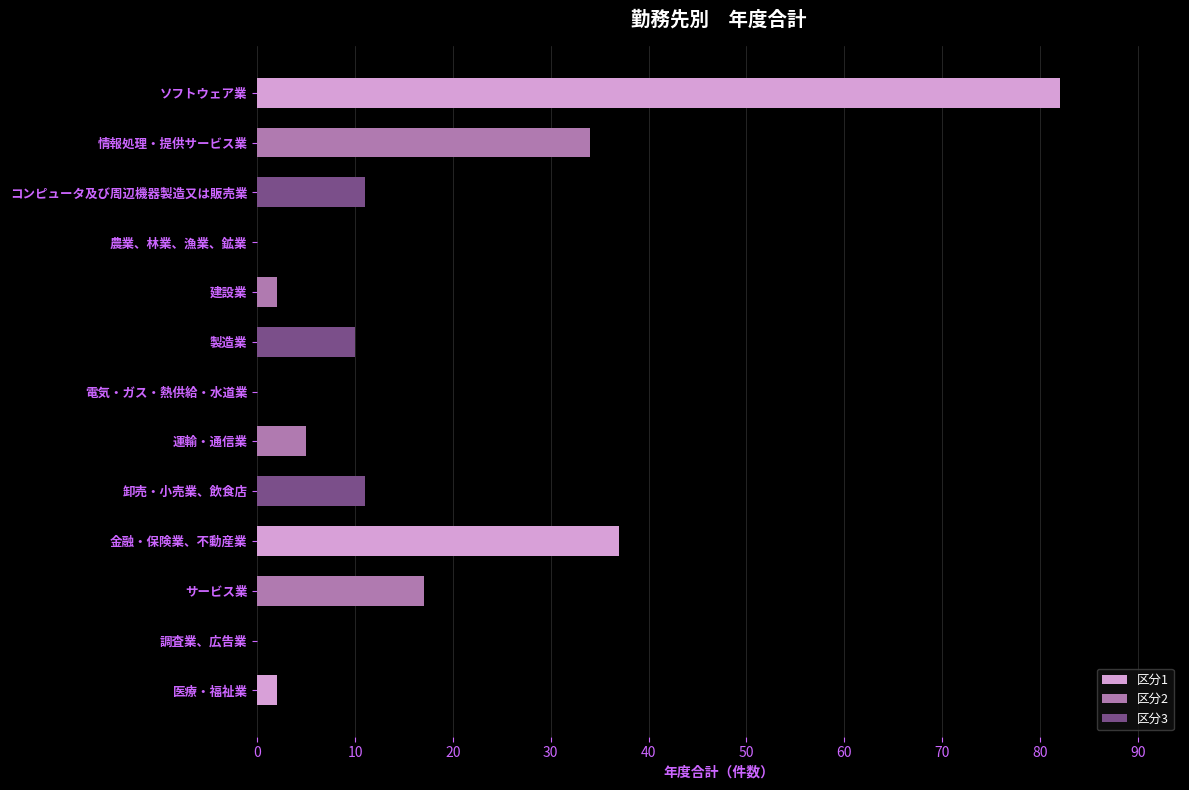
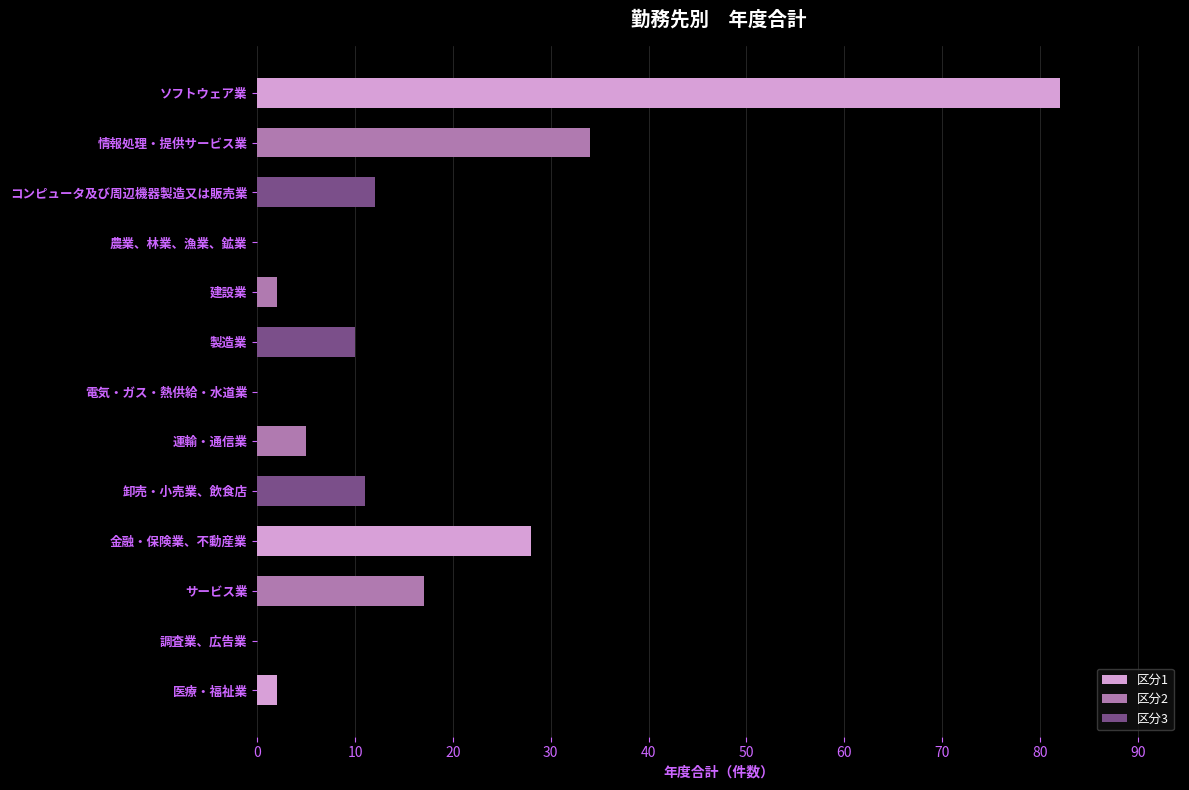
  {
    "ソフトウェア業": 82,
    "情報処理・提供サービス業": 34,
-   "コンピュータ及び周辺機器製造又は販売業": 11,
+   "コンピュータ及び周辺機器製造又は販売業": 12,
    "農業、林業、漁業、鉱業": 0,
    "建設業": 2,
    "製造業": 10,
    "電気・ガス・熱供給・水道業": 0,
    "運輸・通信業": 5,
    "卸売・小売業、飲食店": 11,
-   "金融・保険業、不動産業": 37,
+   "金融・保険業、不動産業": 28,
    "サービス業": 17,
    "調査業、広告業": 0,
    "医療・福祉業": 2
  }
